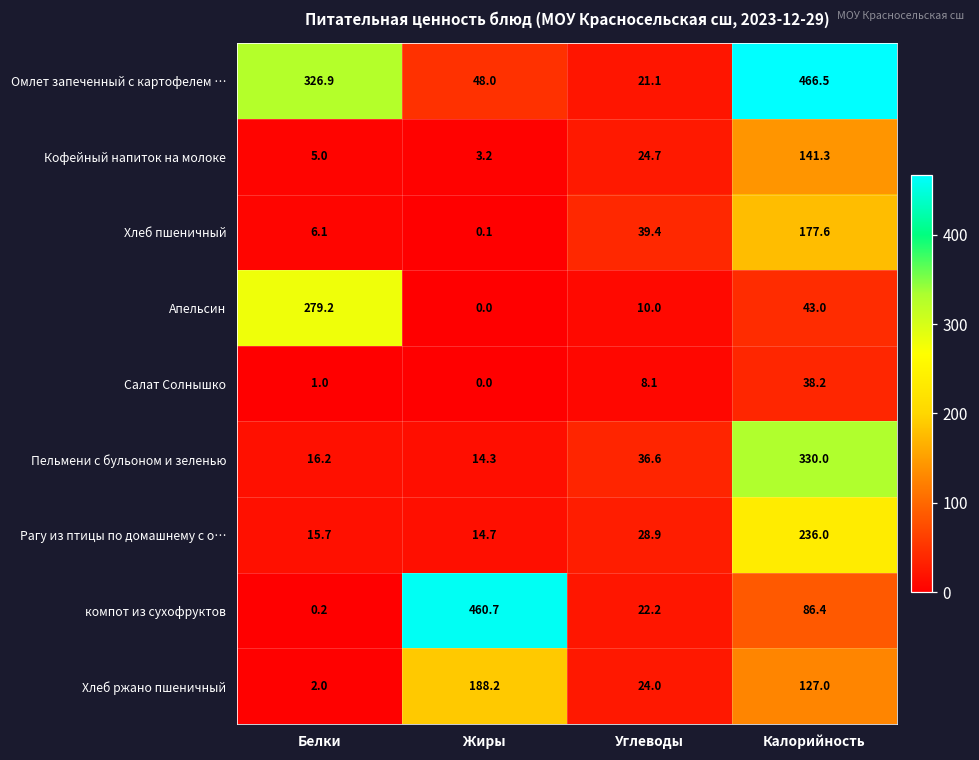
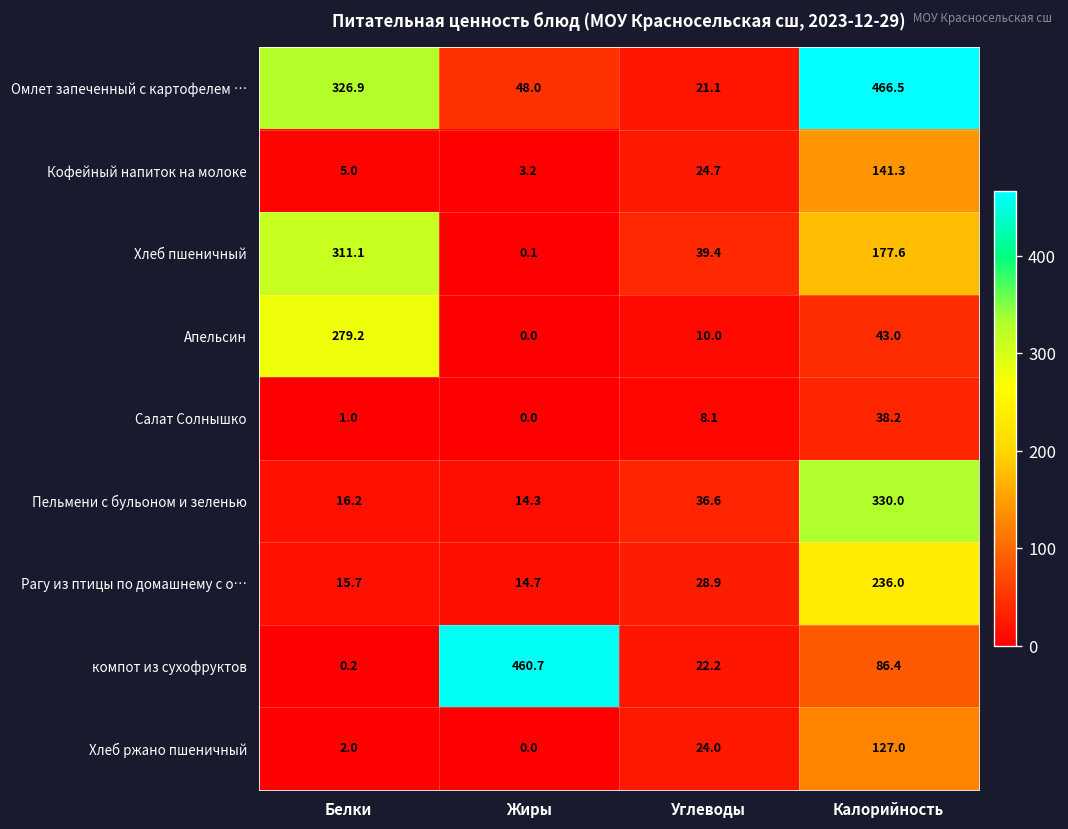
  {
    "Омлет запеченный с картофелем …": {
      "Белки": 326.9,
      "Жиры": 48.0,
      "Углеводы": 21.1,
      "Калорийность": 466.5
    },
    "Кофейный напиток на молоке": {
      "Белки": 5.0,
      "Жиры": 3.2,
      "Углеводы": 24.7,
      "Калорийность": 141.3
    },
    "Хлеб пшеничный": {
-     "Белки": 6.1,
+     "Белки": 311.1,
      "Жиры": 0.1,
      "Углеводы": 39.4,
      "Калорийность": 177.6
    },
    "Апельсин": {
      "Белки": 279.2,
      "Жиры": 0.0,
      "Углеводы": 10.0,
      "Калорийность": 43.0
    },
    "Салат Солнышко": {
      "Белки": 1.0,
      "Жиры": 0.0,
      "Углеводы": 8.1,
      "Калорийность": 38.2
    },
    "Пельмени с бульоном и зеленью": {
      "Белки": 16.2,
      "Жиры": 14.3,
      "Углеводы": 36.6,
      "Калорийность": 330.0
    },
    "Рагу из птицы по домашнему с о…": {
      "Белки": 15.7,
      "Жиры": 14.7,
      "Углеводы": 28.9,
      "Калорийность": 236.0
    },
    "компот из сухофруктов": {
      "Белки": 0.2,
      "Жиры": 460.7,
      "Углеводы": 22.2,
      "Калорийность": 86.4
    },
    "Хлеб ржано пшеничный": {
      "Белки": 2.0,
-     "Жиры": 188.2,
+     "Жиры": 0.0,
      "Углеводы": 24.0,
      "Калорийность": 127.0
    }
  }
